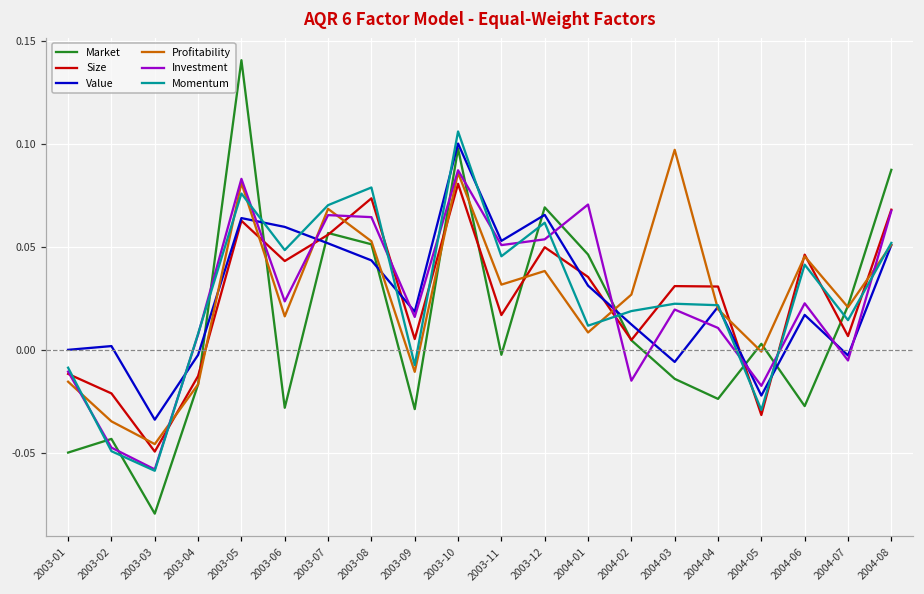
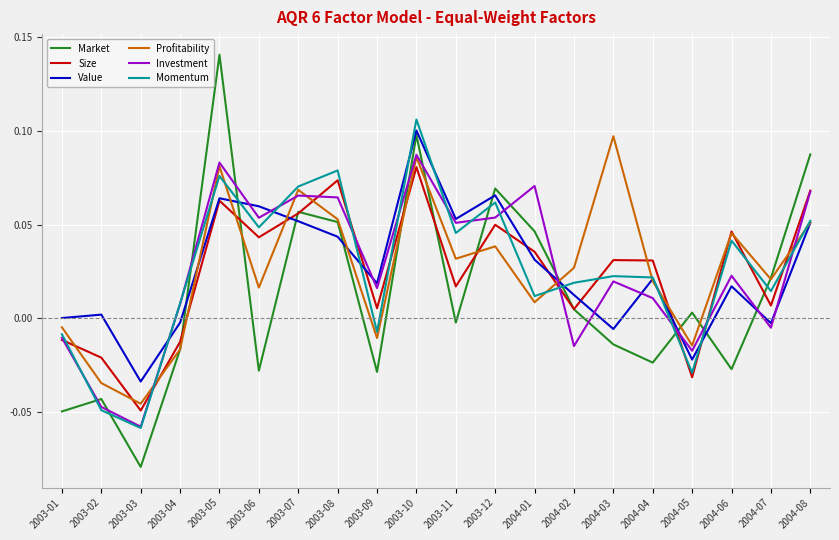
  {
    "Market": {
      "2003-01": -0.050,
      "2003-02": -0.043,
      "2003-03": -0.079,
      "2003-05": 0.141,
      "2003-06": -0.028,
      "2003-08": 0.051,
      "2003-09": -0.029,
      "2003-10": 0.098,
      "2003-11": -0.002,
      "2003-12": 0.069,
      "2004-01": 0.046,
      "2004-03": -0.014,
      "2004-04": -0.024,
      "2004-05": 0.003,
      "2004-06": -0.027,
      "2004-08": 0.087
    },
    "Size": {
      "2003-02": -0.021,
      "2003-03": -0.049,
      "2003-04": -0.013,
      "2003-06": 0.043,
      "2003-08": 0.074,
      "2003-09": 0.005,
      "2003-10": 0.081,
      "2003-11": 0.017,
      "2003-12": 0.050,
      "2004-01": 0.036,
      "2004-03": 0.031,
      "2004-04": 0.031,
      "2004-05": -0.031,
      "2004-07": 0.007
    },
    "Value": {
      "2003-01": 0.000,
      "2003-02": 0.002,
      "2003-03": -0.034,
      "2003-04": -0.002,
      "2003-06": 0.060,
      "2003-07": 0.052,
      "2003-08": 0.044,
      "2003-09": 0.019,
      "2003-10": 0.100,
      "2003-11": 0.053,
      "2003-12": 0.066,
      "2004-01": 0.031,
      "2004-02": 0.012,
      "2004-03": -0.006,
      "2004-05": -0.022,
      "2004-06": 0.017,
      "2004-07": -0.003
    },
    "Profitability": {
-     "2003-01": -0.015,
+     "2003-01": -0.005,
      "2003-02": -0.035,
      "2003-03": -0.046,
      "2003-05": 0.081,
      "2003-06": 0.016,
      "2003-07": 0.069,
      "2003-08": 0.053,
      "2003-09": -0.011,
      "2003-11": 0.032,
      "2003-12": 0.038,
      "2004-01": 0.009,
      "2004-02": 0.027,
      "2004-03": 0.097,
-     "2004-05": -0.001
+     "2004-05": -0.015
    },
    "Investment": {
      "2003-02": -0.047,
      "2003-05": 0.083,
-     "2003-06": 0.024,
+     "2003-06": 0.054,
      "2003-07": 0.066,
      "2003-08": 0.065,
      "2003-09": 0.016,
      "2003-11": 0.051,
      "2003-12": 0.054,
      "2004-01": 0.071,
      "2004-02": -0.015,
      "2004-03": 0.020,
      "2004-04": 0.011,
      "2004-05": -0.017,
      "2004-06": 0.023,
      "2004-07": -0.005
    },
    "Momentum": {
      "2003-01": -0.009,
      "2003-02": -0.049,
      "2003-05": 0.076,
      "2003-06": 0.049,
      "2003-07": 0.070,
      "2003-08": 0.079,
      "2003-09": -0.007,
      "2003-10": 0.106,
      "2003-11": 0.046,
      "2003-12": 0.062,
      "2004-01": 0.012,
      "2004-02": 0.019,
      "2004-03": 0.023,
      "2004-05": -0.029,
      "2004-06": 0.041,
      "2004-07": 0.015
    }
  }
